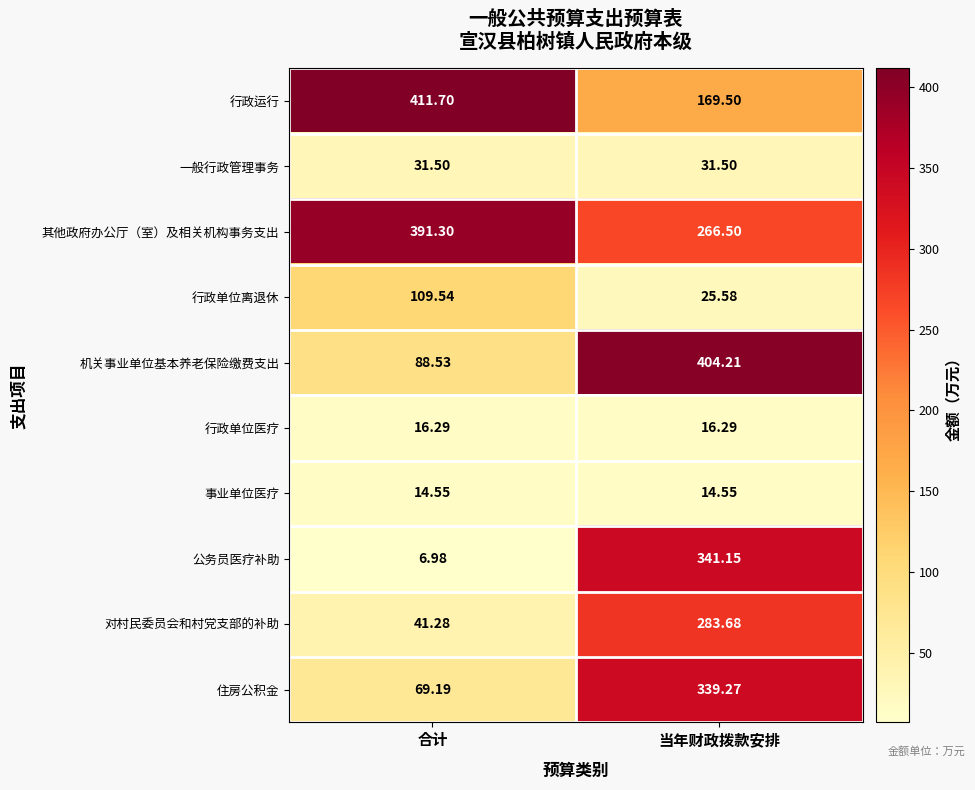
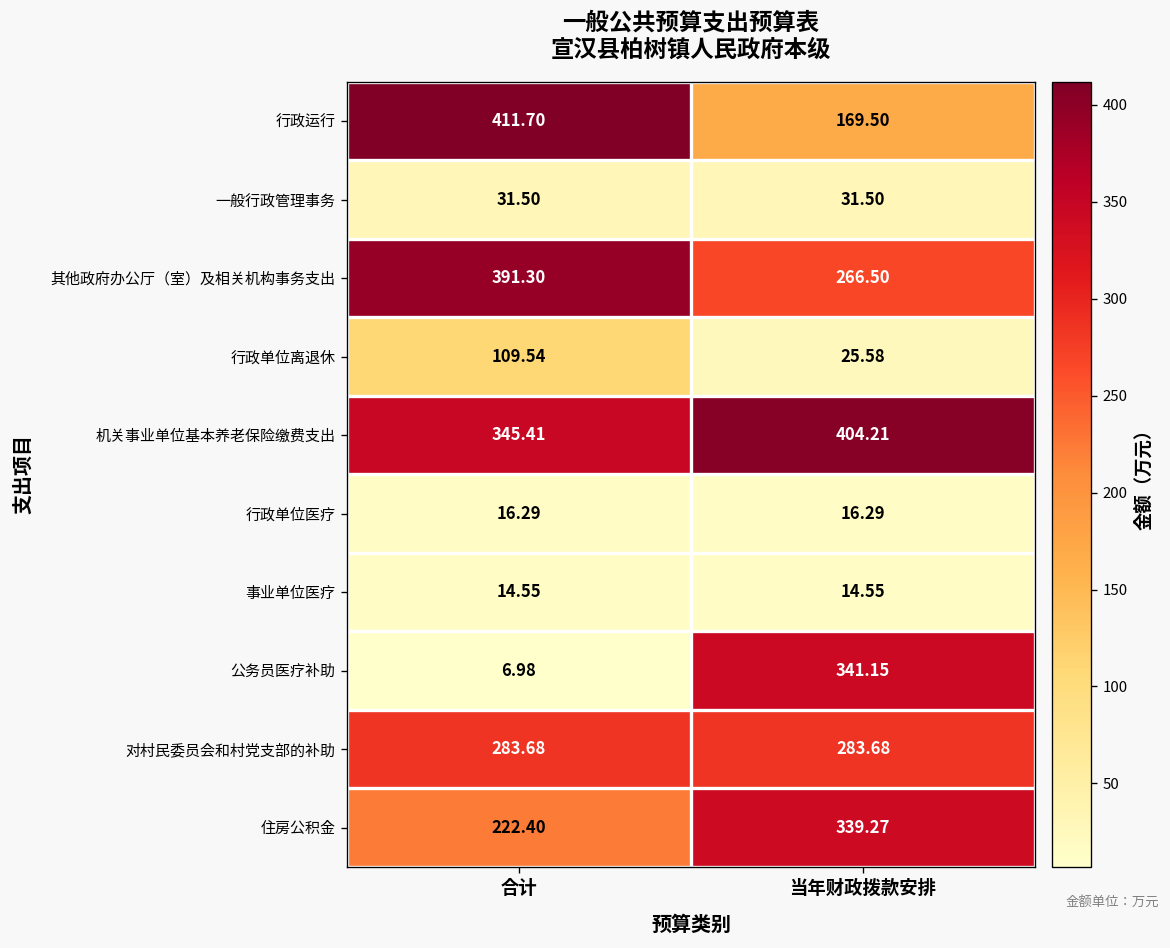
  {
    "行政运行": {
      "合计": 411.70,
      "当年财政拨款安排": 169.50
    },
    "一般行政管理事务": {
      "合计": 31.50,
      "当年财政拨款安排": 31.50
    },
    "其他政府办公厅（室）及相关机构事务支出": {
      "合计": 391.30,
      "当年财政拨款安排": 266.50
    },
    "行政单位离退休": {
      "合计": 109.54,
      "当年财政拨款安排": 25.58
    },
    "机关事业单位基本养老保险缴费支出": {
-     "合计": 88.53,
+     "合计": 345.41,
      "当年财政拨款安排": 404.21
    },
    "行政单位医疗": {
      "合计": 16.29,
      "当年财政拨款安排": 16.29
    },
    "事业单位医疗": {
      "合计": 14.55,
      "当年财政拨款安排": 14.55
    },
    "公务员医疗补助": {
      "合计": 6.98,
      "当年财政拨款安排": 341.15
    },
    "对村民委员会和村党支部的补助": {
-     "合计": 41.28,
+     "合计": 283.68,
      "当年财政拨款安排": 283.68
    },
    "住房公积金": {
-     "合计": 69.19,
+     "合计": 222.40,
      "当年财政拨款安排": 339.27
    }
  }
